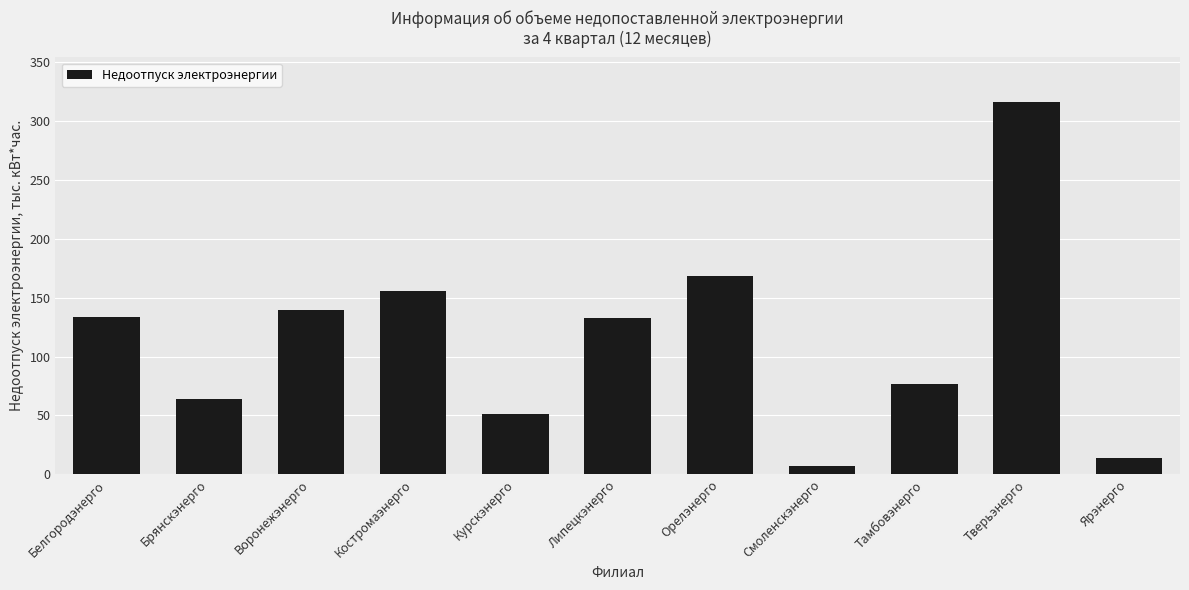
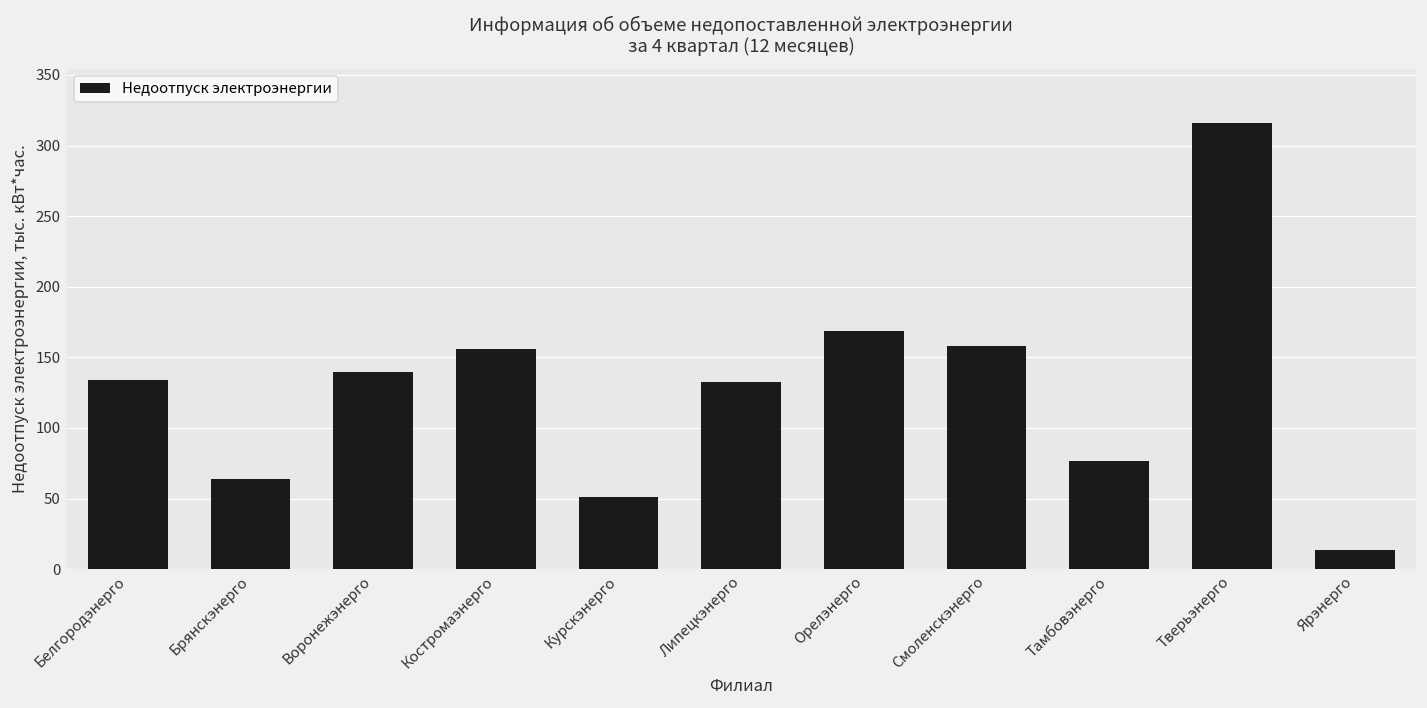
  {
    "Белгородэнерго": 134,
    "Брянскэнерго": 64,
    "Воронежэнерго": 140,
    "Костромаэнерго": 156,
    "Курскэнерго": 51,
    "Липецкэнерго": 132,
    "Орелэнерго": 169,
-   "Смоленскэнерго": 7,
+   "Смоленскэнерго": 158,
    "Тамбовэнерго": 77,
    "Тверьэнерго": 316,
    "Ярэнерго": 14
  }
